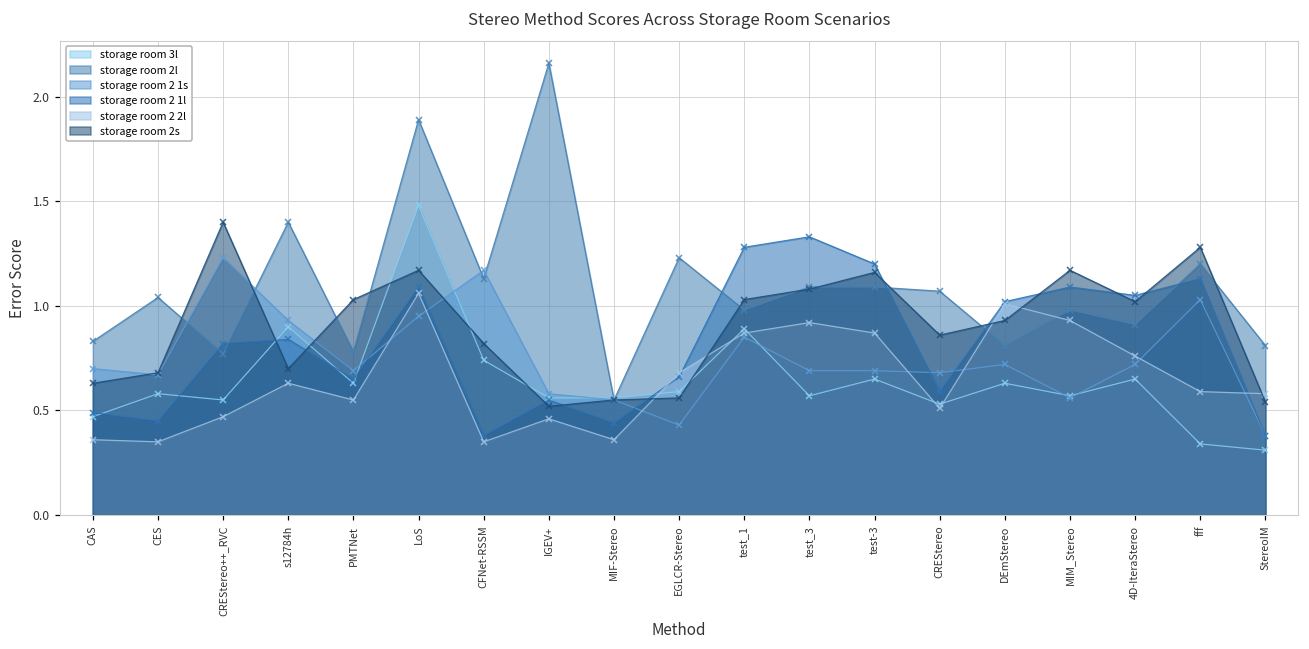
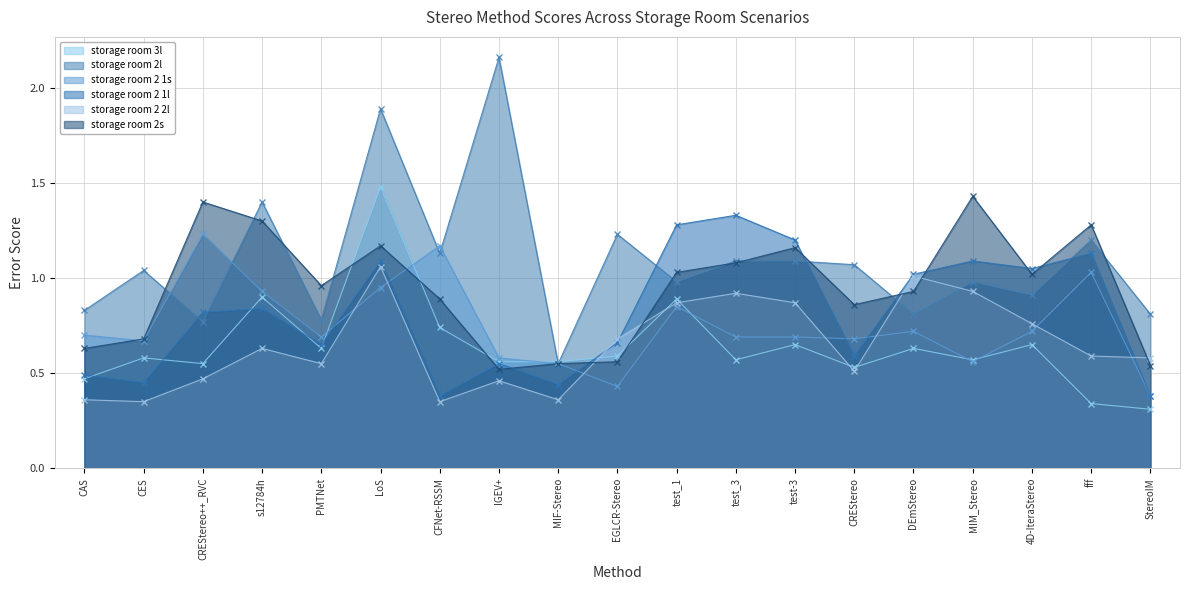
  {
    "storage room 2s": {
      "CAS": 0.63,
      "CREStereo++_RVC": 1.40,
-     "s12784h": 0.7,
-     "PMTNet": 1.03,
+     "s12784h": 1.3,
+     "PMTNet": 0.96,
      "LoS": 1.17,
-     "CFNet-RSSM": 0.82,
+     "CFNet-RSSM": 0.89,
      "IGEV+": 0.52,
      "EGLCR-Stereo": 0.56,
      "test_1": 1.03,
      "test-3": 1.16,
      "CREStereo": 0.86,
      "DEmStereo": 0.93,
-     "MIM_Stereo": 1.17,
+     "MIM_Stereo": 1.43,
      "4D-IteraStereo": 1.02,
      "fff": 1.28,
      "StereoIM": 0.54
    }
  }
